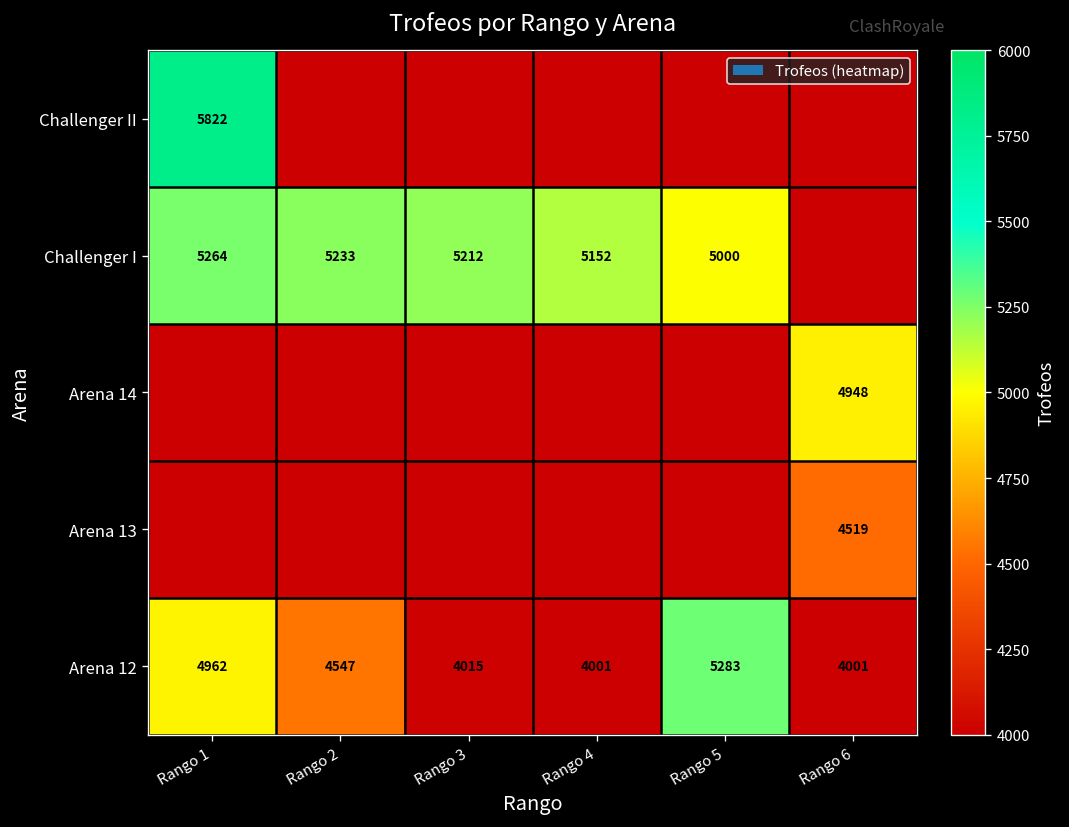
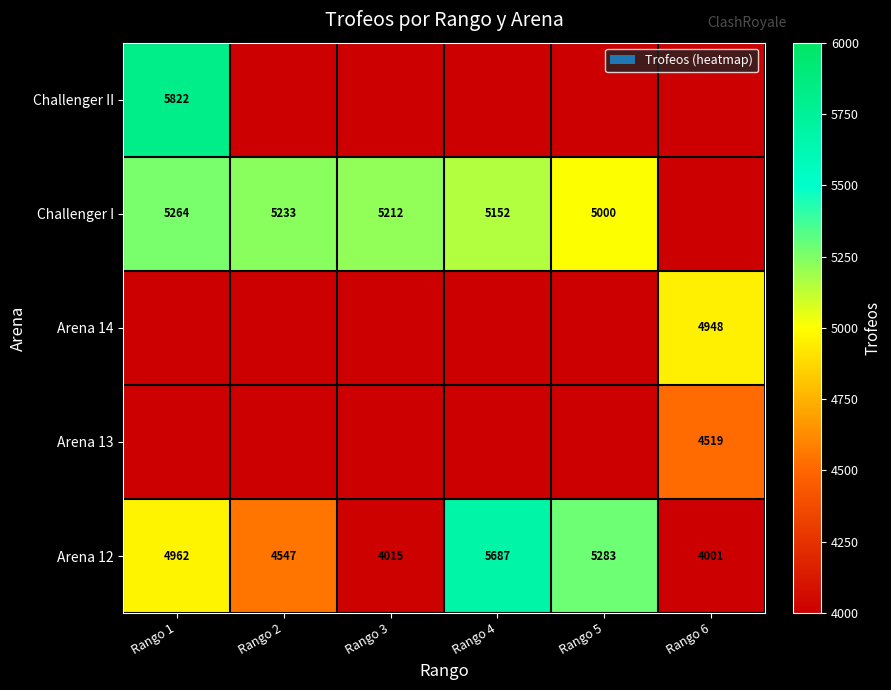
  {
    "Challenger II": {
      "Rango 1": 5822
    },
    "Challenger I": {
      "Rango 1": 5264,
      "Rango 2": 5233,
      "Rango 3": 5212,
      "Rango 4": 5152,
      "Rango 5": 5000
    },
    "Arena 14": {
      "Rango 6": 4948
    },
    "Arena 13": {
      "Rango 6": 4519
    },
    "Arena 12": {
      "Rango 1": 4962,
      "Rango 2": 4547,
      "Rango 3": 4015,
-     "Rango 4": 4001,
+     "Rango 4": 5687,
      "Rango 5": 5283,
      "Rango 6": 4001
    }
  }
